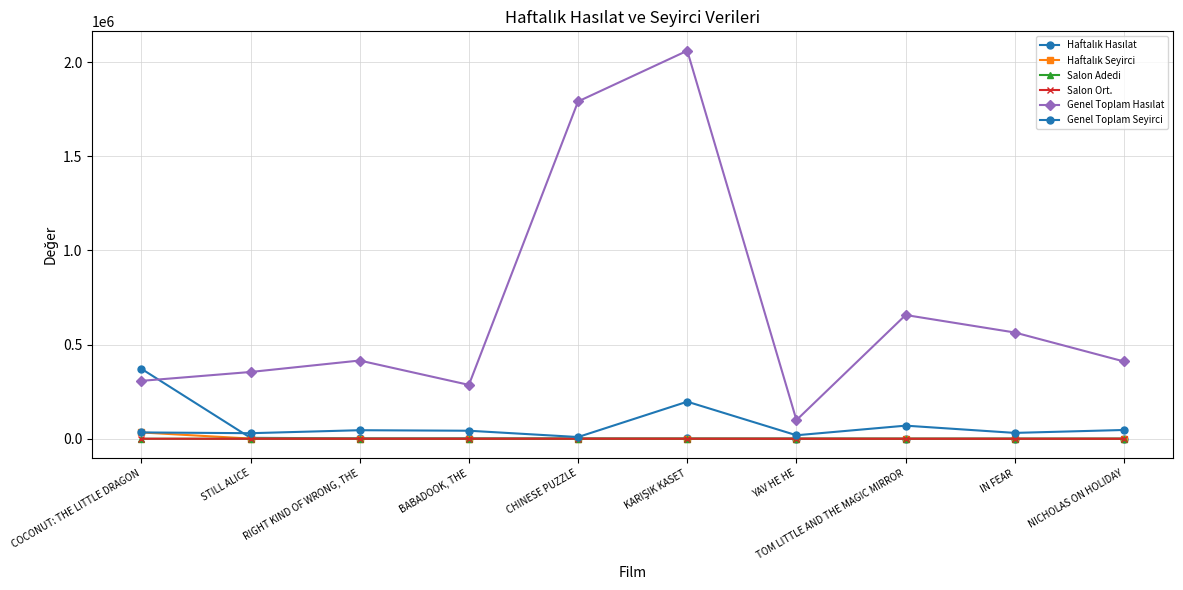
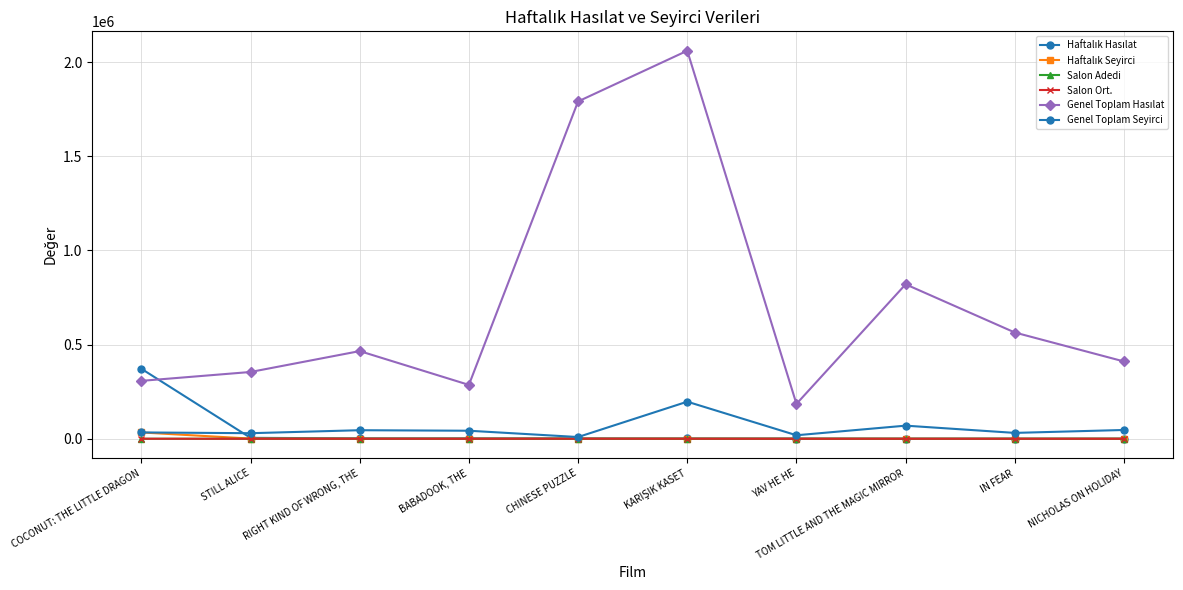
  {
    "Salon Ort.": {
      "COCONUT: THE LITTLE DRAGON": 0
    },
    "Genel Toplam Hasılat": {
      "COCONUT: THE LITTLE DRAGON": 310000,
      "STILL ALICE": 350000,
-     "RIGHT KIND OF WRONG, THE": 420000,
+     "RIGHT KIND OF WRONG, THE": 470000,
      "BABADOOK, THE": 290000,
      "CHINESE PUZZLE": 1790000,
      "KARIŞIK KASET": 2060000,
-     "YAV HE HE": 100000,
-     "TOM LITTLE AND THE MAGIC MIRROR": 660000,
+     "YAV HE HE": 190000,
+     "TOM LITTLE AND THE MAGIC MIRROR": 820000,
      "IN FEAR": 560000,
      "NICHOLAS ON HOLIDAY": 410000
    }
  }
